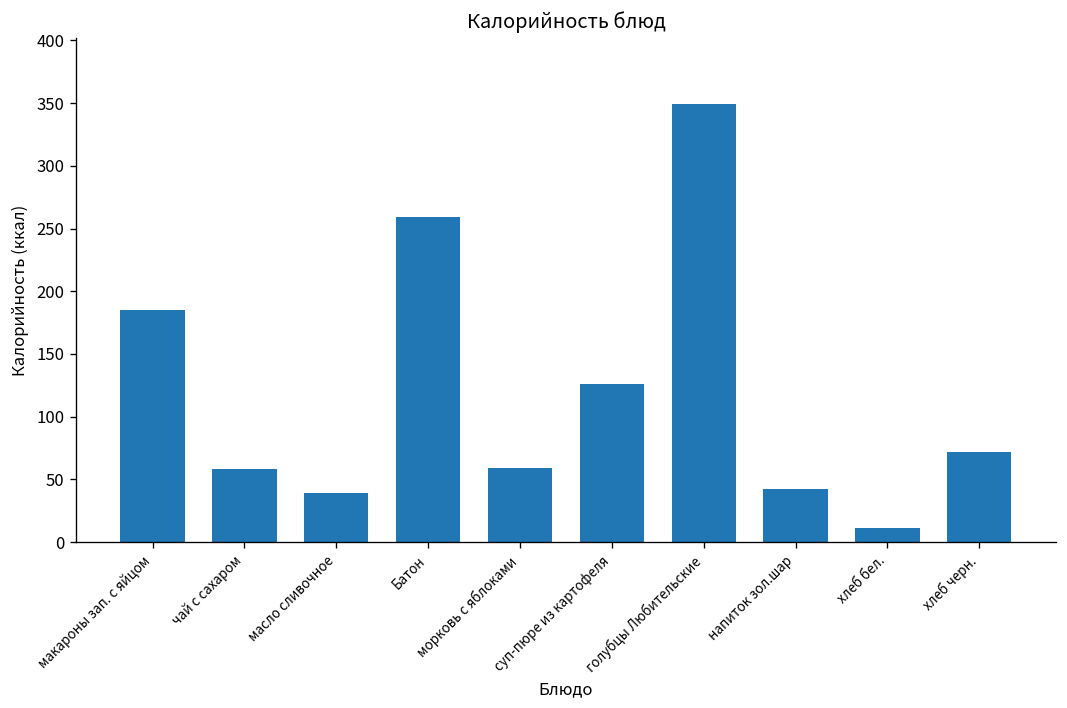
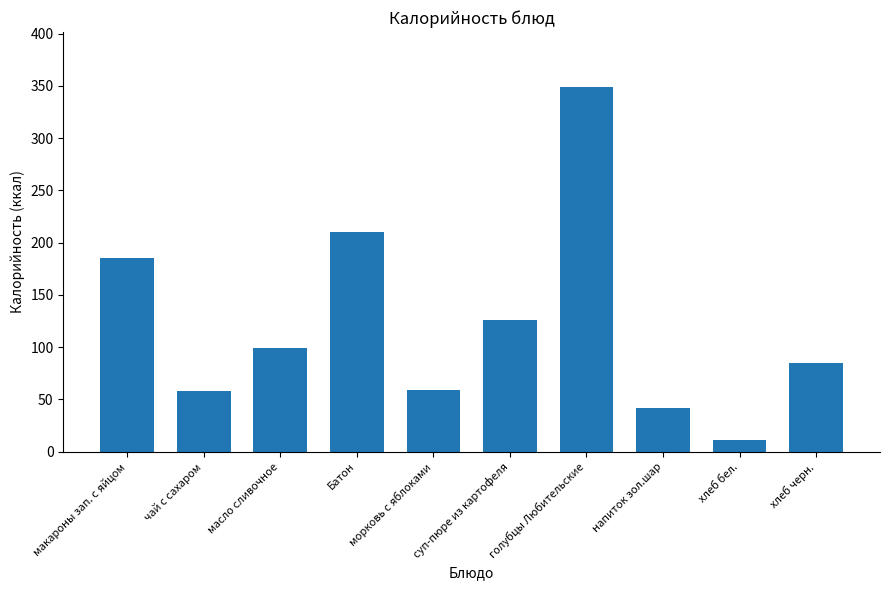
  {
    "макароны зап. с яйцом": 185,
    "чай с сахаром": 58,
-   "масло сливочное": 39,
-   "Батон": 259,
+   "масло сливочное": 99,
+   "Батон": 210,
    "морковь с яблоками": 59,
    "суп-пюре из картофеля": 126,
    "голубцы Любительские": 349,
    "напиток зол.шар": 42,
    "хлеб бел.": 11,
-   "хлеб черн.": 72
+   "хлеб черн.": 85
  }
